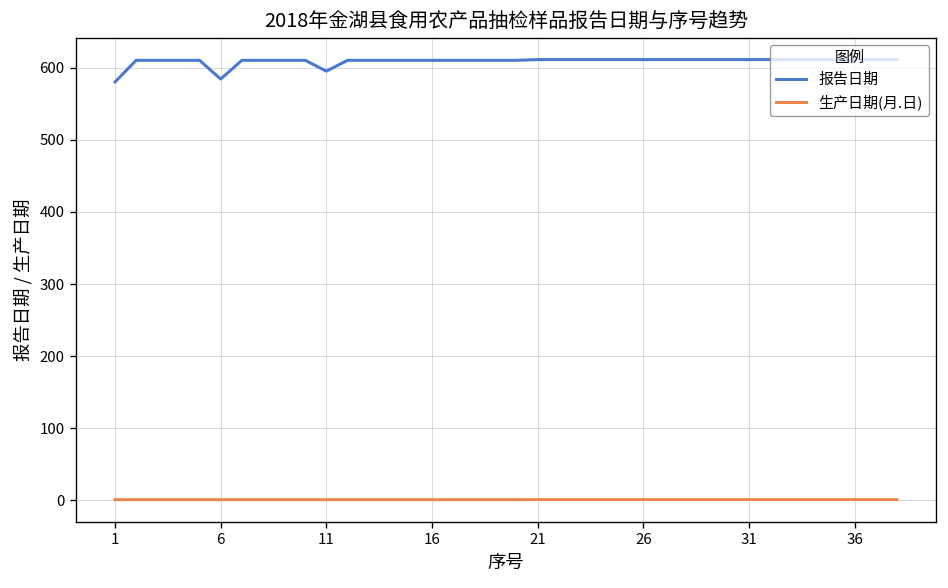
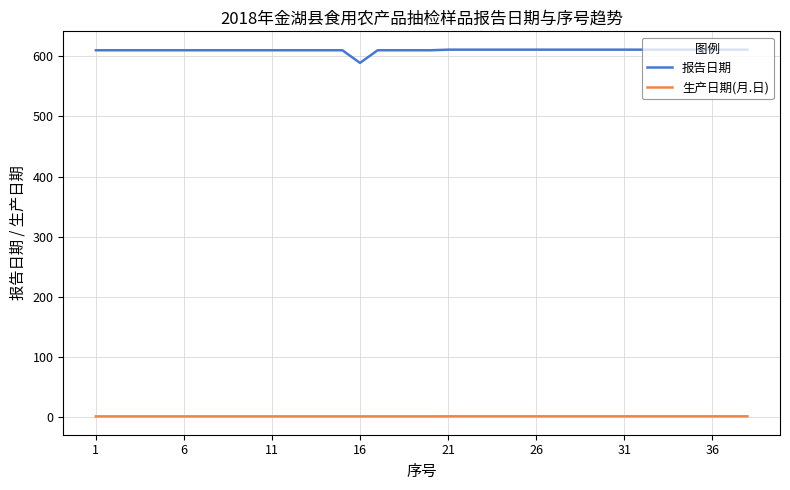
  {
    "报告日期": {
-     "1": 580,
-     "6": 580,
-     "11": 600,
-     "16": 610,
+     "1": 610,
+     "6": 610,
+     "11": 610,
+     "16": 590,
      "21": 610,
      "26": 610,
      "31": 610
    },
    "生产日期(月.日)": {
      "1": 0,
      "6": 0,
      "11": 0,
      "16": 0,
      "21": 0,
      "26": 0,
      "31": 0,
      "36": 0
    }
  }
